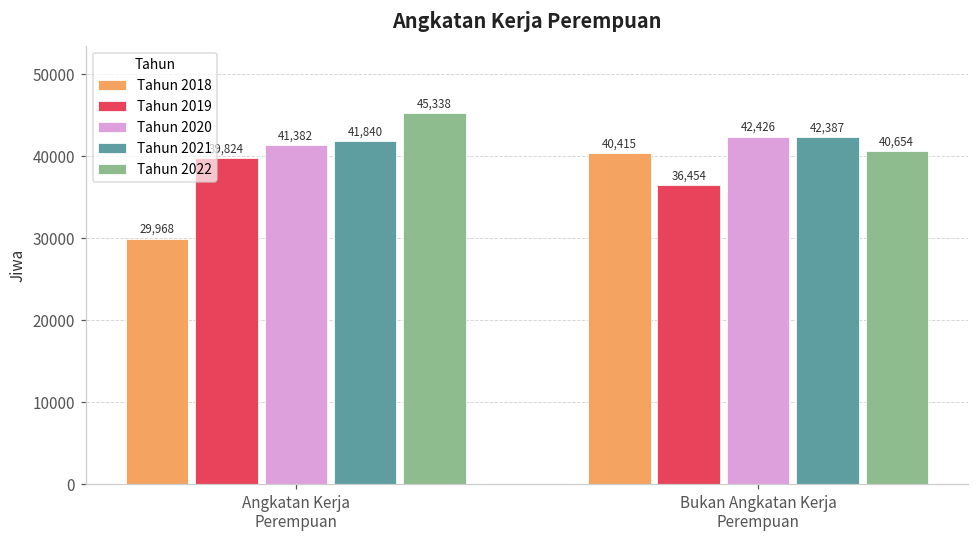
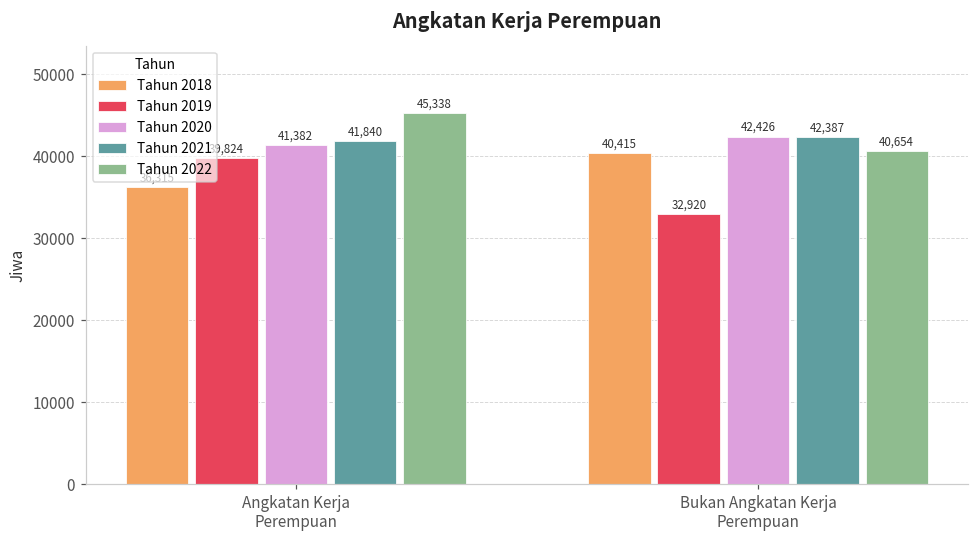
  {
    "Tahun 2018": {
-     "Angkatan Kerja Perempuan": "30000"
+     "Angkatan Kerja Perempuan": "36000"
    },
    "Tahun 2019": {
-     "Bukan Angkatan Kerja Perempuan": "36,454"
+     "Bukan Angkatan Kerja Perempuan": "32,920"
    },
    "Tahun 2020": {
      "Angkatan Kerja Perempuan": "41,382",
      "Bukan Angkatan Kerja Perempuan": "42,426"
    }
  }
